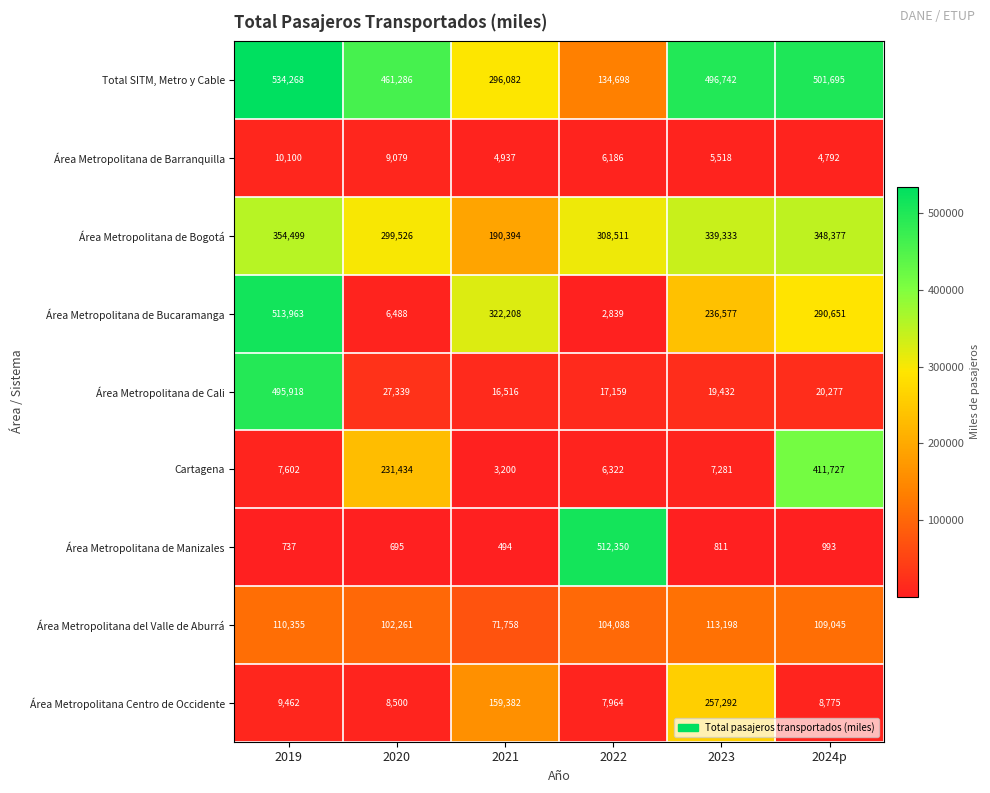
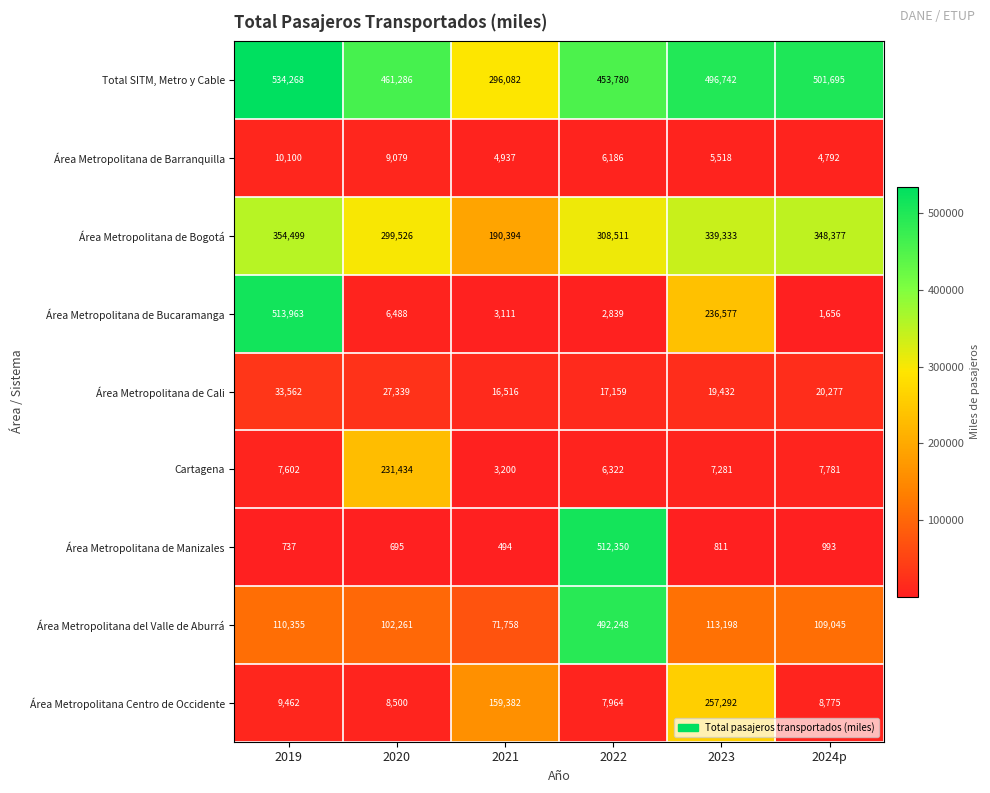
  {
    "Total SITM, Metro y Cable": {
      "2019": "534,268",
      "2020": "461,286",
      "2021": "296,082",
-     "2022": "134,698",
+     "2022": "453,780",
      "2023": "496,742",
      "2024p": "501,695"
    },
    "Área Metropolitana de Barranquilla": {
      "2019": "10,100",
      "2020": "9,079",
      "2021": "4,937",
      "2022": "6,186",
      "2023": "5,518",
      "2024p": "4,792"
    },
    "Área Metropolitana de Bogotá": {
      "2019": "354,499",
      "2020": "299,526",
      "2021": "190,394",
      "2022": "308,511",
      "2023": "339,333",
      "2024p": "348,377"
    },
    "Área Metropolitana de Bucaramanga": {
      "2019": "513,963",
      "2020": "6,488",
-     "2021": "322,208",
+     "2021": "3,111",
      "2022": "2,839",
      "2023": "236,577",
-     "2024p": "290,651"
+     "2024p": "1,656"
    },
    "Área Metropolitana de Cali": {
-     "2019": "495,918",
+     "2019": "33,562",
      "2020": "27,339",
      "2021": "16,516",
      "2022": "17,159",
      "2023": "19,432",
      "2024p": "20,277"
    },
    "Cartagena": {
      "2019": "7,602",
      "2020": "231,434",
      "2021": "3,200",
      "2022": "6,322",
      "2023": "7,281",
-     "2024p": "411,727"
+     "2024p": "7,781"
    },
    "Área Metropolitana de Manizales": {
      "2019": "737",
      "2020": "695",
      "2021": "494",
      "2022": "512,350",
      "2023": "811",
      "2024p": "993"
    },
    "Área Metropolitana del Valle de Aburrá": {
      "2019": "110,355",
      "2020": "102,261",
      "2021": "71,758",
-     "2022": "104,088",
+     "2022": "492,248",
      "2023": "113,198",
      "2024p": "109,045"
    },
    "Área Metropolitana Centro de Occidente": {
      "2019": "9,462",
      "2020": "8,500",
      "2021": "159,382",
      "2022": "7,964",
      "2023": "257,292",
      "2024p": "8,775"
    }
  }
